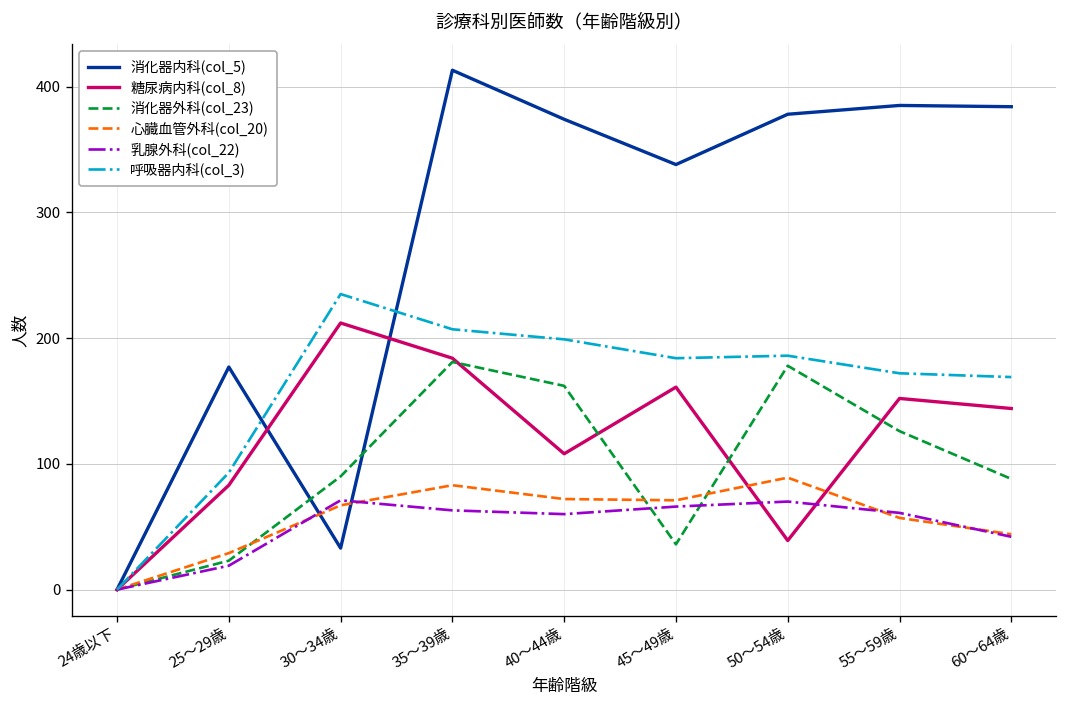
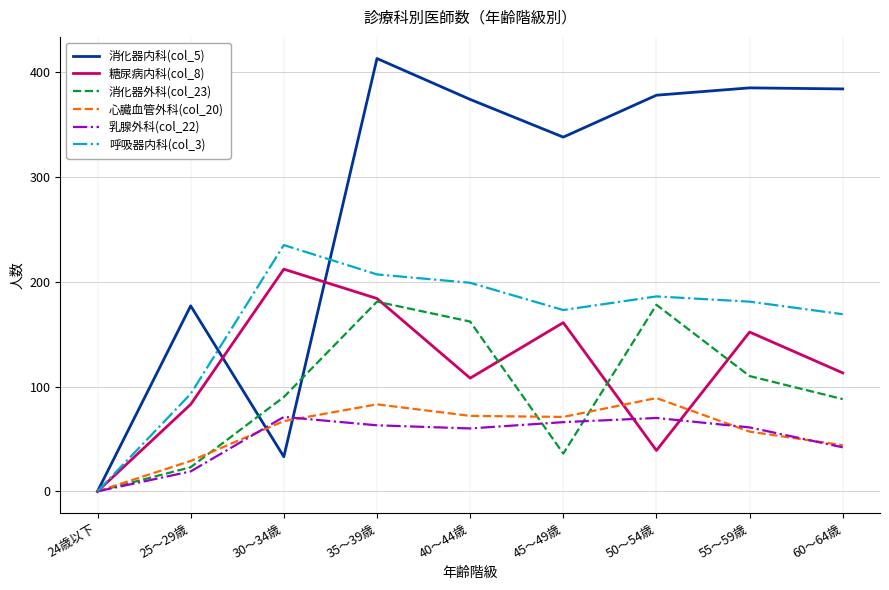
  {
    "消化器内科(col_5)": {
      "25～29歳": 177,
      "30～34歳": 33,
      "35～39歳": 413,
      "40～44歳": 374,
      "45～49歳": 338,
      "50～54歳": 378,
      "55～59歳": 385,
      "60～64歳": 384
    },
    "糖尿病内科(col_8)": {
      "25～29歳": 83,
      "30～34歳": 212,
      "35～39歳": 184,
      "40～44歳": 108,
      "45～49歳": 161,
      "50～54歳": 39,
      "55～59歳": 152,
-     "60～64歳": 144
+     "60～64歳": 113
    },
    "消化器外科(col_23)": {
      "25～29歳": 23,
      "30～34歳": 90,
      "35～39歳": 181,
      "40～44歳": 162,
      "45～49歳": 36,
      "50～54歳": 178,
-     "55～59歳": 126,
+     "55～59歳": 110,
      "60～64歳": 88
    },
    "心臓血管外科(col_20)": {
      "25～29歳": 29,
      "30～34歳": 67,
      "35～39歳": 83,
      "40～44歳": 72,
      "45～49歳": 71,
      "50～54歳": 89,
      "55～59歳": 57
    },
    "乳腺外科(col_22)": {
      "25～29歳": 19,
      "30～34歳": 71,
      "35～39歳": 63,
      "40～44歳": 60,
      "45～49歳": 66,
      "50～54歳": 70,
      "55～59歳": 61
    },
    "呼吸器内科(col_3)": {
      "25～29歳": 93,
      "30～34歳": 235,
      "35～39歳": 207,
      "40～44歳": 199,
-     "45～49歳": 184,
+     "45～49歳": 173,
      "50～54歳": 186,
-     "55～59歳": 172,
+     "55～59歳": 181,
      "60～64歳": 169
    }
  }
